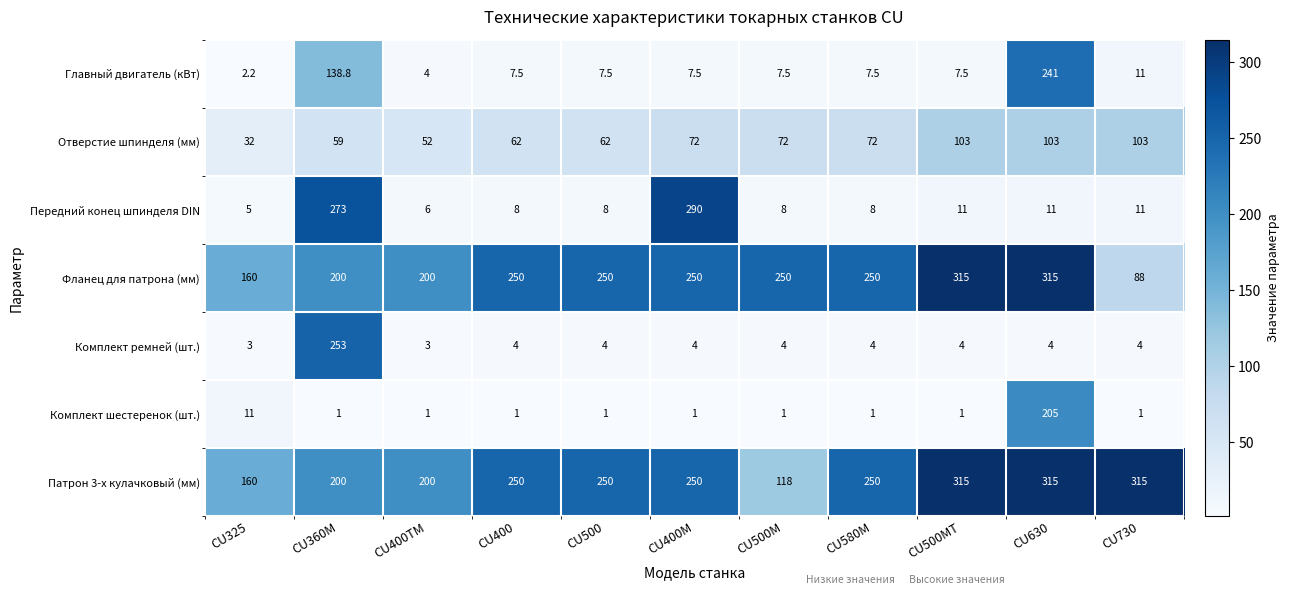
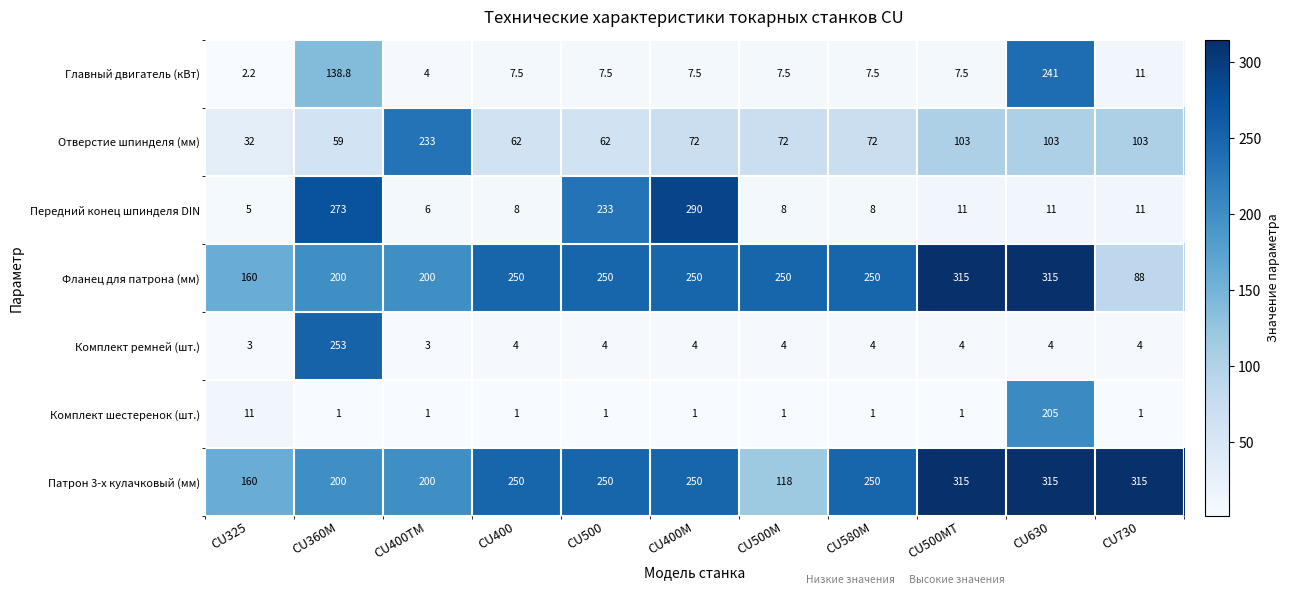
  {
    "Главный двигатель (кВт)": {
      "CU325": 2.2,
      "CU360M": 138.8,
      "CU400TM": 4,
      "CU400": 7.5,
      "CU500": 7.5,
      "CU400M": 7.5,
      "CU500M": 7.5,
      "CU580M": 7.5,
      "CU500MT": 7.5,
      "CU630": 241,
      "CU730": 11
    },
    "Отверстие шпинделя (мм)": {
      "CU325": 32,
      "CU360M": 59,
-     "CU400TM": 52,
+     "CU400TM": 233,
      "CU400": 62,
      "CU500": 62,
      "CU400M": 72,
      "CU500M": 72,
      "CU580M": 72,
      "CU500MT": 103,
      "CU630": 103,
      "CU730": 103
    },
    "Передний конец шпинделя DIN": {
      "CU325": 5,
      "CU360M": 273,
      "CU400TM": 6,
      "CU400": 8,
-     "CU500": 8,
+     "CU500": 233,
      "CU400M": 290,
      "CU500M": 8,
      "CU580M": 8,
      "CU500MT": 11,
      "CU630": 11,
      "CU730": 11
    },
    "Фланец для патрона (мм)": {
      "CU325": 160,
      "CU360M": 200,
      "CU400TM": 200,
      "CU400": 250,
      "CU500": 250,
      "CU400M": 250,
      "CU500M": 250,
      "CU580M": 250,
      "CU500MT": 315,
      "CU630": 315,
      "CU730": 88
    },
    "Комплект ремней (шт.)": {
      "CU325": 3,
      "CU360M": 253,
      "CU400TM": 3,
      "CU400": 4,
      "CU500": 4,
      "CU400M": 4,
      "CU500M": 4,
      "CU580M": 4,
      "CU500MT": 4,
      "CU630": 4,
      "CU730": 4
    },
    "Комплект шестеренок (шт.)": {
      "CU325": 11,
      "CU360M": 1,
      "CU400TM": 1,
      "CU400": 1,
      "CU500": 1,
      "CU400M": 1,
      "CU500M": 1,
      "CU580M": 1,
      "CU500MT": 1,
      "CU630": 205,
      "CU730": 1
    },
    "Патрон 3-х кулачковый (мм)": {
      "CU325": 160,
      "CU360M": 200,
      "CU400TM": 200,
      "CU400": 250,
      "CU500": 250,
      "CU400M": 250,
      "CU500M": 118,
      "CU580M": 250,
      "CU500MT": 315,
      "CU630": 315,
      "CU730": 315
    }
  }
